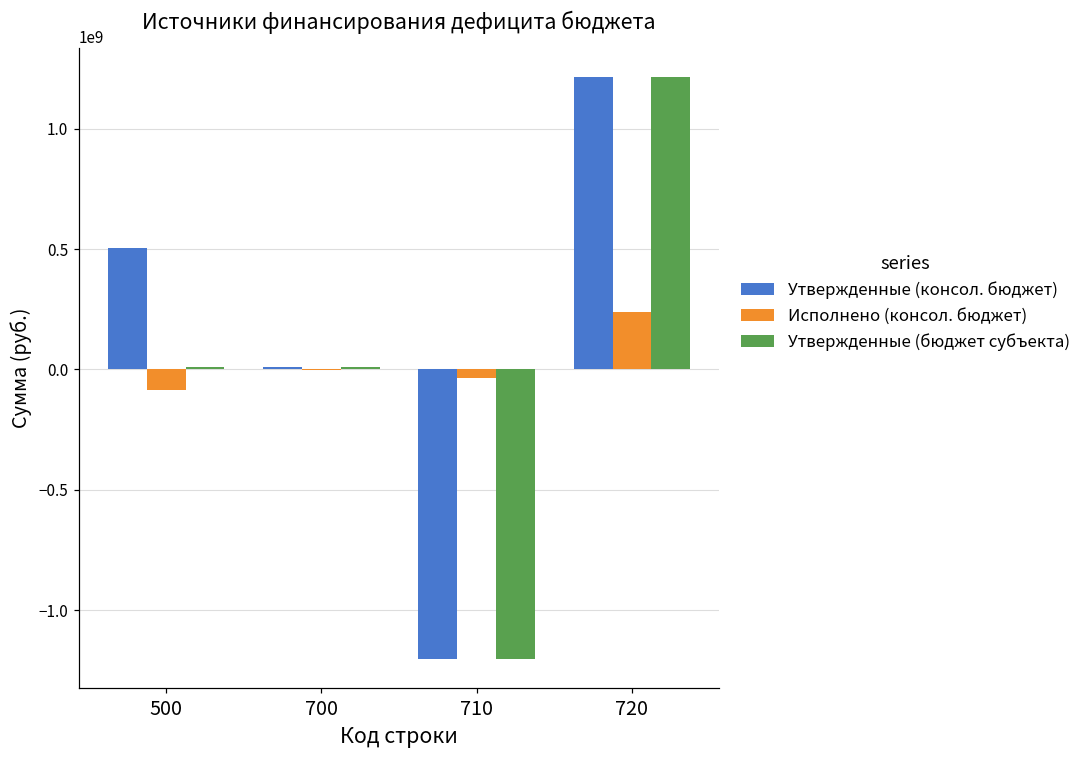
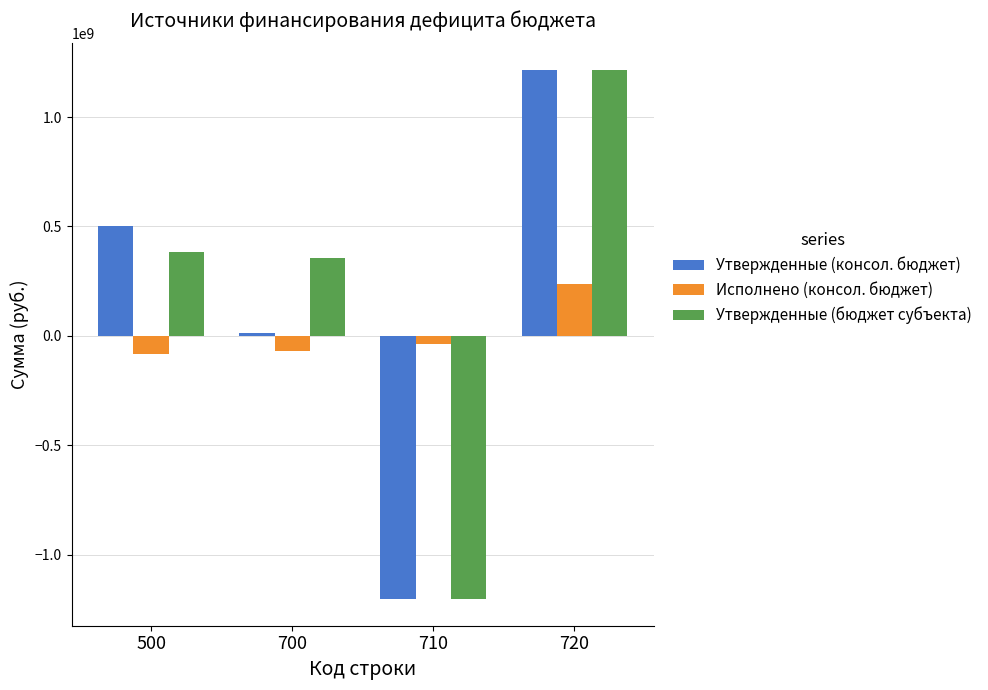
  {
    "Утвержденные (консол. бюджет)": {
      "500": 500000000,
      "710": -1200000000,
      "720": 1220000000
    },
    "Исполнено (консол. бюджет)": {
      "500": -80000000,
-     "700": 0,
+     "700": -70000000,
      "710": -40000000,
      "720": 240000000
    },
    "Утвержденные (бюджет субъекта)": {
-     "500": 10000000,
-     "700": 10000000,
+     "500": 380000000,
+     "700": 360000000,
      "710": -1200000000,
      "720": 1220000000
    }
  }
